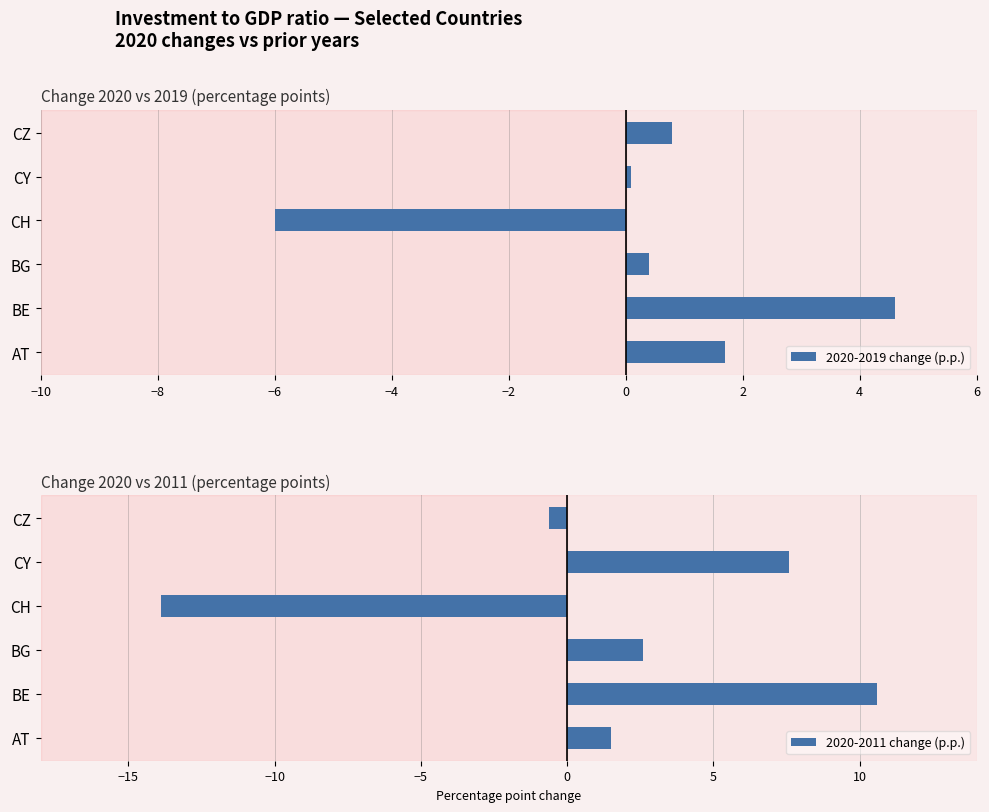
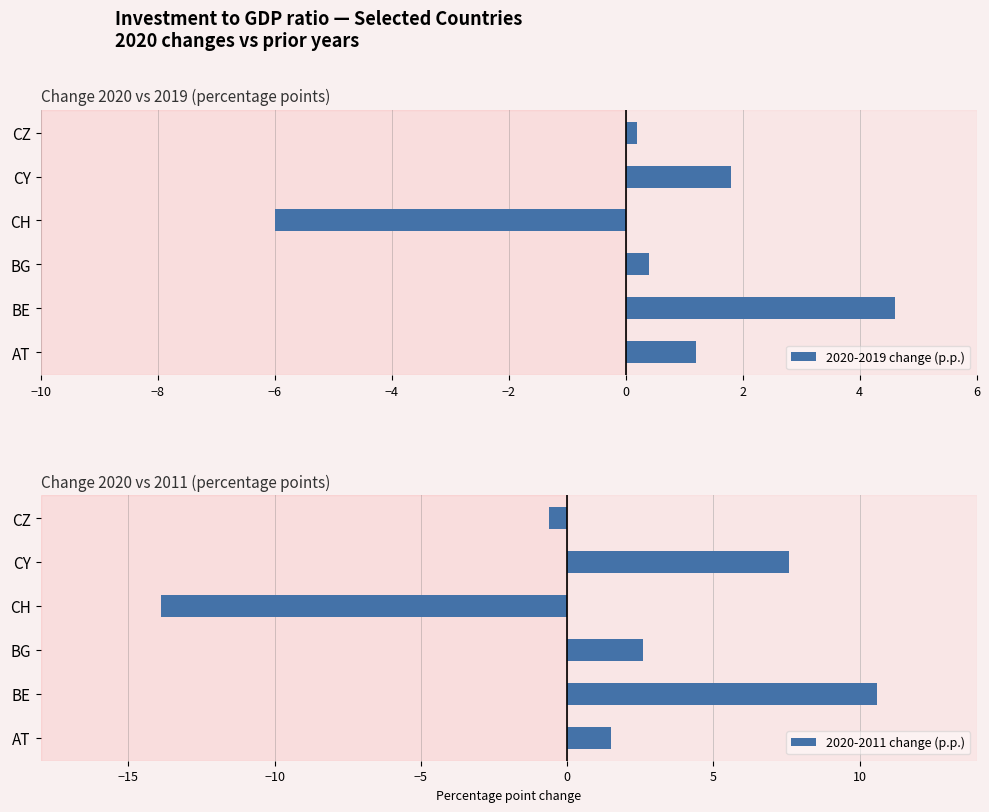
  {
    "Change 2020 vs 2019 (percentage points)": {
-     "CZ": 0.8,
-     "CY": 0.1,
+     "CZ": 0.2,
+     "CY": 1.8,
      "CH": -6.0,
      "BG": 0.4,
      "BE": 4.6,
-     "AT": 1.7
+     "AT": 1.2
    },
    "Change 2020 vs 2011 (percentage points)": {
      "CZ": -0.6,
      "CY": 7.6,
      "CH": -13.9,
      "BG": 2.6,
      "BE": 10.6,
      "AT": 1.5
    }
  }
